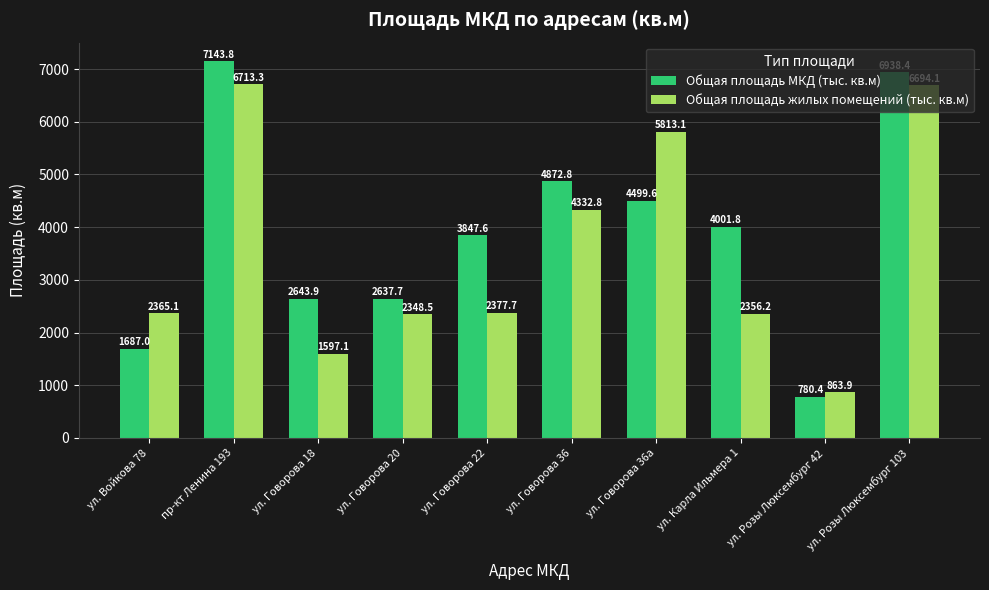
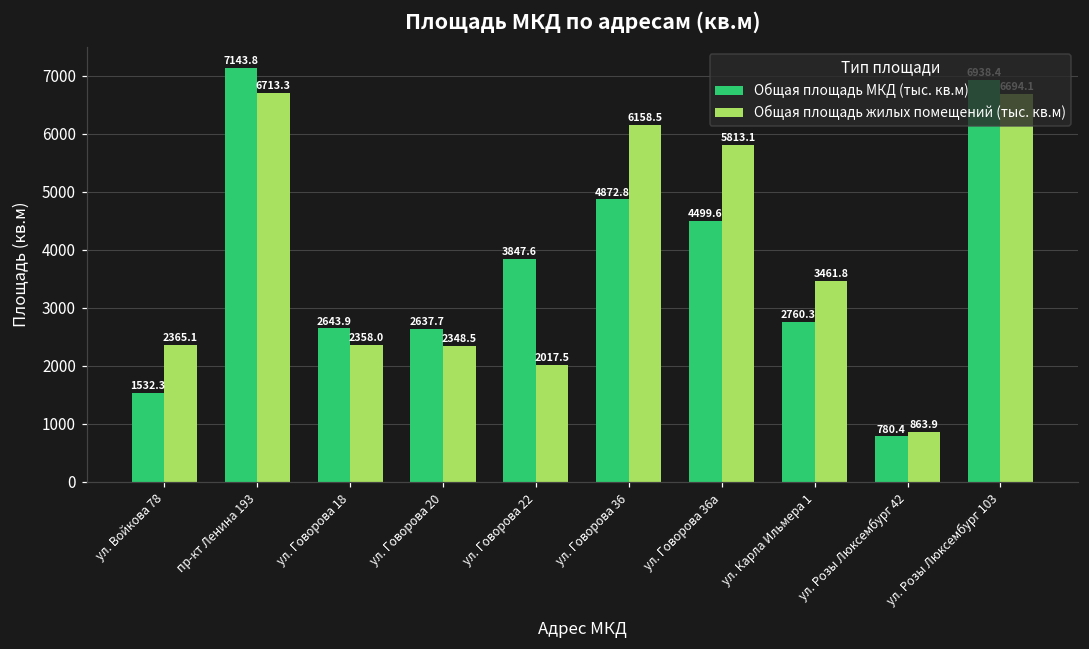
  {
    "Общая площадь МКД (тыс. кв.м)": {
-     "ул. Войкова 78": 1687.0,
+     "ул. Войкова 78": 1532.3,
      "пр-кт Ленина 193": 7143.8,
      "ул. Говорова 18": 2643.9,
      "ул. Говорова 20": 2637.7,
      "ул. Говорова 22": 3847.6,
      "ул. Говорова 36": 4872.8,
      "ул. Говорова 36а": 4499.6,
-     "ул. Карла Ильмера 1": 4001.8,
+     "ул. Карла Ильмера 1": 2760.3,
      "ул. Розы Люксембург 42": 780.4
    },
    "Общая площадь жилых помещений (тыс. кв.м)": {
      "ул. Войкова 78": 2365.1,
      "пр-кт Ленина 193": 6713.3,
-     "ул. Говорова 18": 1597.1,
+     "ул. Говорова 18": 2358.0,
      "ул. Говорова 20": 2348.5,
-     "ул. Говорова 22": 2377.7,
-     "ул. Говорова 36": 4332.8,
+     "ул. Говорова 22": 2017.5,
+     "ул. Говорова 36": 6158.5,
      "ул. Говорова 36а": 5813.1,
-     "ул. Карла Ильмера 1": 2356.2,
+     "ул. Карла Ильмера 1": 3461.8,
      "ул. Розы Люксембург 42": 863.9
    }
  }
